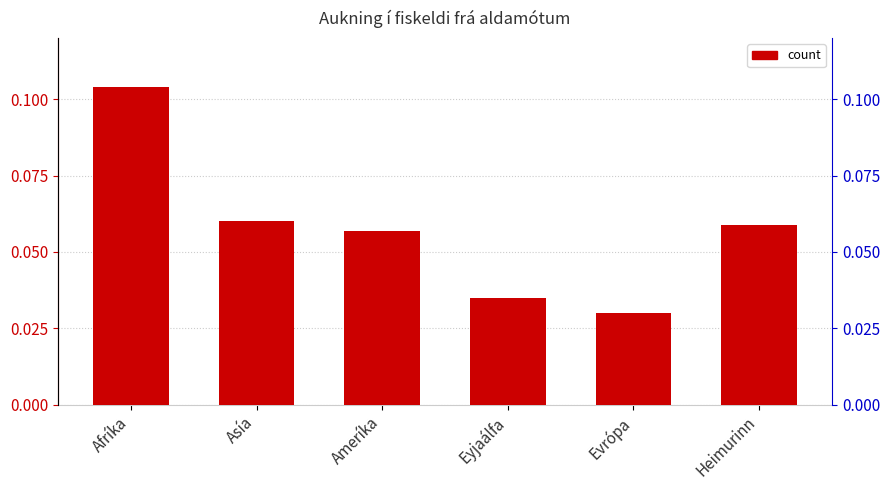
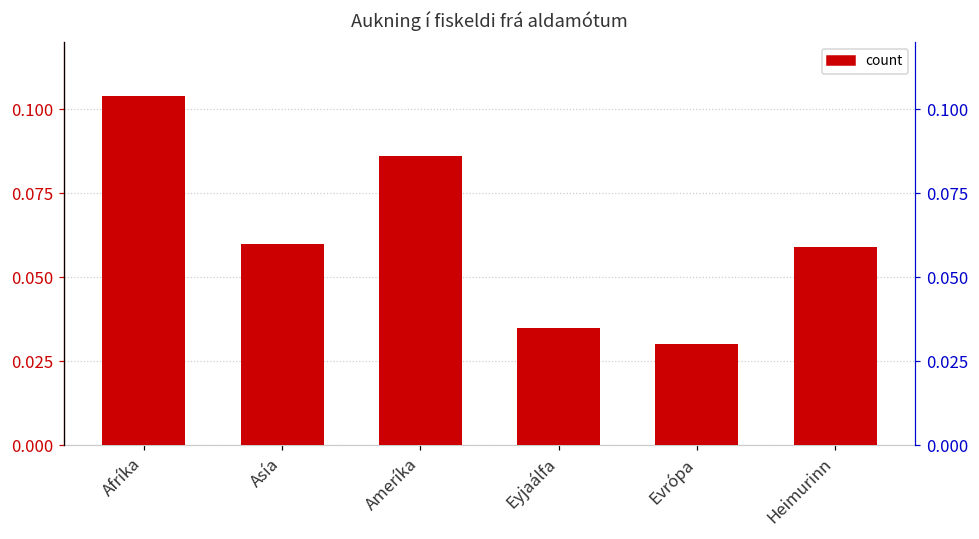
  {
    "Afríka": 0.104,
    "Asía": 0.060,
-   "Ameríka": 0.057,
+   "Ameríka": 0.086,
    "Eyjaálfa": 0.035,
    "Evrópa": 0.030,
    "Heimurinn": 0.059
  }
